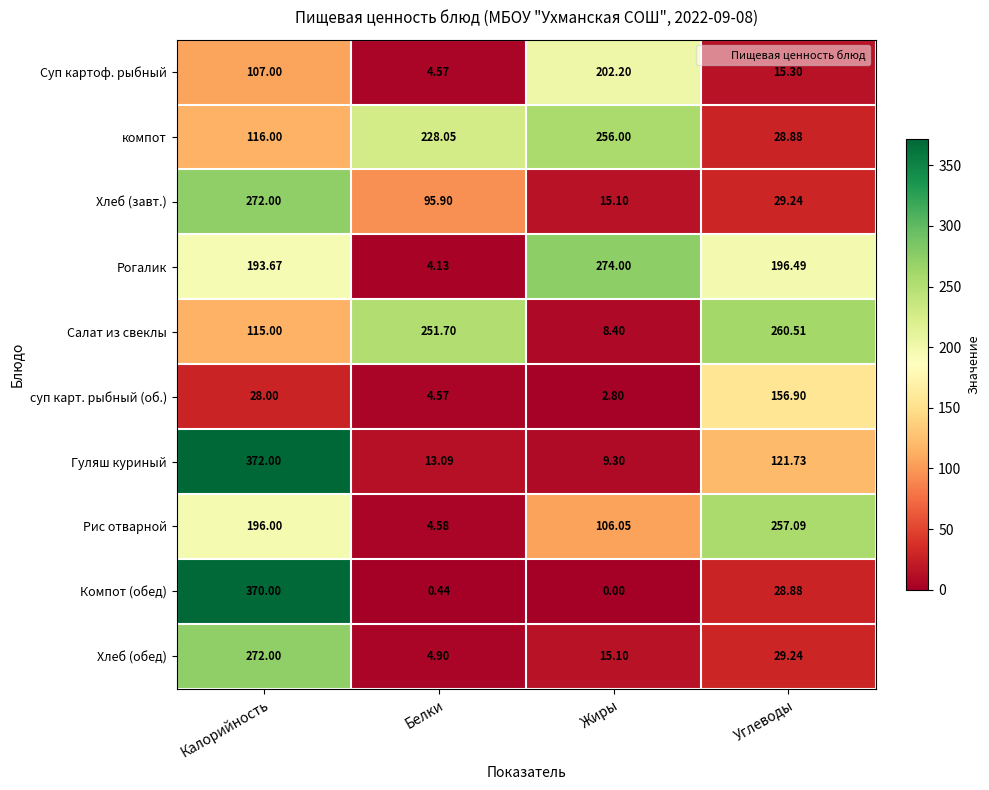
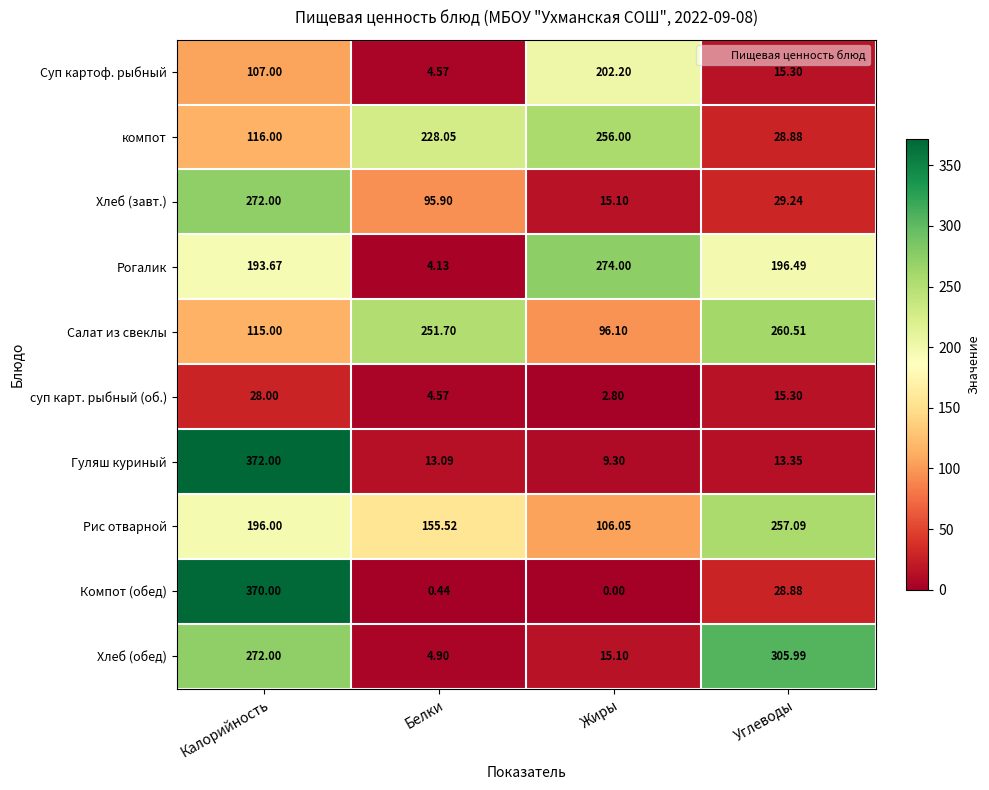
  {
    "Суп картоф. рыбный": {
      "Калорийность": 107.00,
      "Белки": 4.57,
      "Жиры": 202.20,
      "Углеводы": 15.30
    },
    "компот": {
      "Калорийность": 116.00,
      "Белки": 228.05,
      "Жиры": 256.00,
      "Углеводы": 28.88
    },
    "Хлеб (завт.)": {
      "Калорийность": 272.00,
      "Белки": 95.90,
      "Жиры": 15.10,
      "Углеводы": 29.24
    },
    "Рогалик": {
      "Калорийность": 193.67,
      "Белки": 4.13,
      "Жиры": 274.00,
      "Углеводы": 196.49
    },
    "Салат из свеклы": {
      "Калорийность": 115.00,
      "Белки": 251.70,
-     "Жиры": 8.40,
+     "Жиры": 96.10,
      "Углеводы": 260.51
    },
    "суп карт. рыбный (об.)": {
      "Калорийность": 28.00,
      "Белки": 4.57,
      "Жиры": 2.80,
-     "Углеводы": 156.90
+     "Углеводы": 15.30
    },
    "Гуляш куриный": {
      "Калорийность": 372.00,
      "Белки": 13.09,
      "Жиры": 9.30,
-     "Углеводы": 121.73
+     "Углеводы": 13.35
    },
    "Рис отварной": {
      "Калорийность": 196.00,
-     "Белки": 4.58,
+     "Белки": 155.52,
      "Жиры": 106.05,
      "Углеводы": 257.09
    },
    "Компот (обед)": {
      "Калорийность": 370.00,
      "Белки": 0.44,
      "Жиры": 0.00,
      "Углеводы": 28.88
    },
    "Хлеб (обед)": {
      "Калорийность": 272.00,
      "Белки": 4.90,
      "Жиры": 15.10,
-     "Углеводы": 29.24
+     "Углеводы": 305.99
    }
  }
